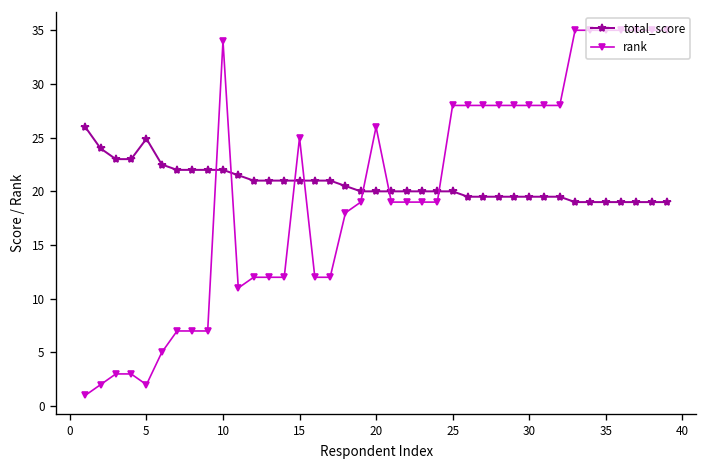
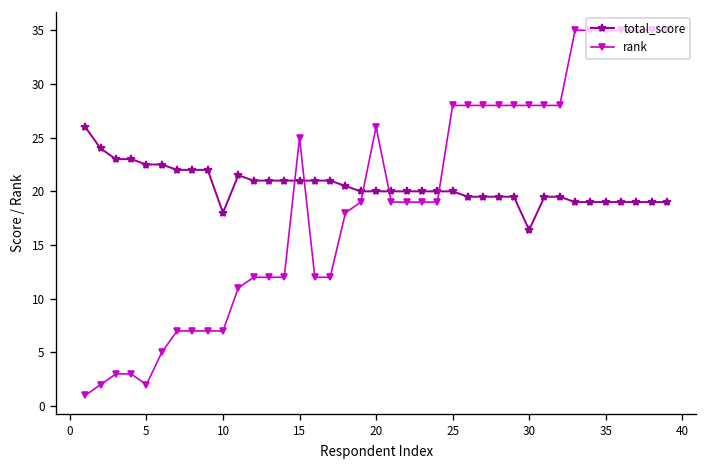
  {
    "total_score": {
-     "5": 25,
-     "10": 22,
+     "5": 23,
+     "10": 18,
      "15": 21,
      "20": 20,
      "25": 20,
-     "30": 20,
+     "30": 16,
      "35": 19
    },
    "rank": {
      "5": 2,
-     "10": 34,
+     "10": 7,
      "15": 25,
      "20": 26,
      "25": 28,
      "30": 28
    }
  }
